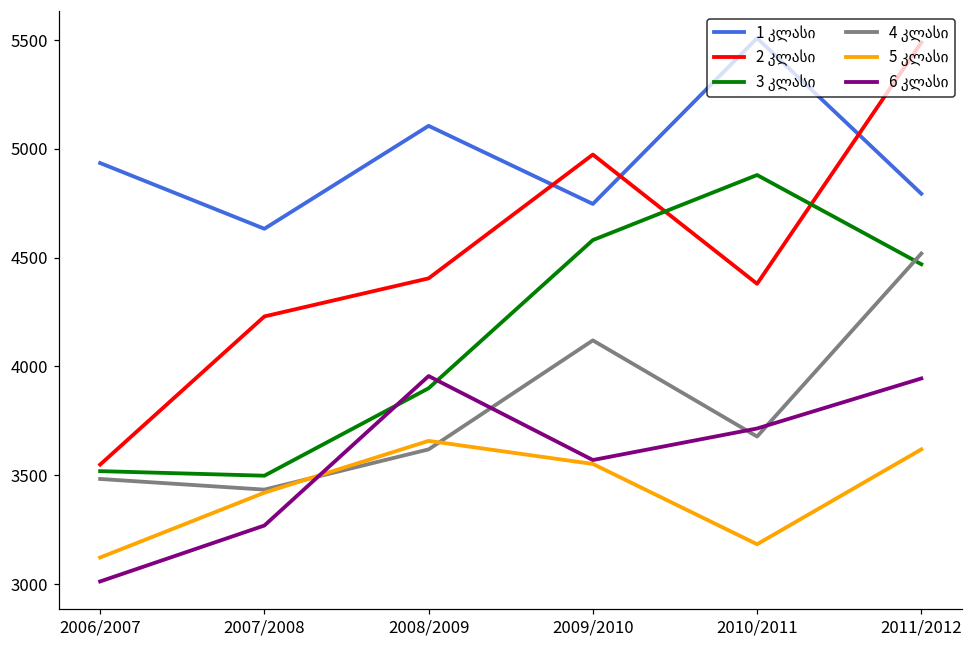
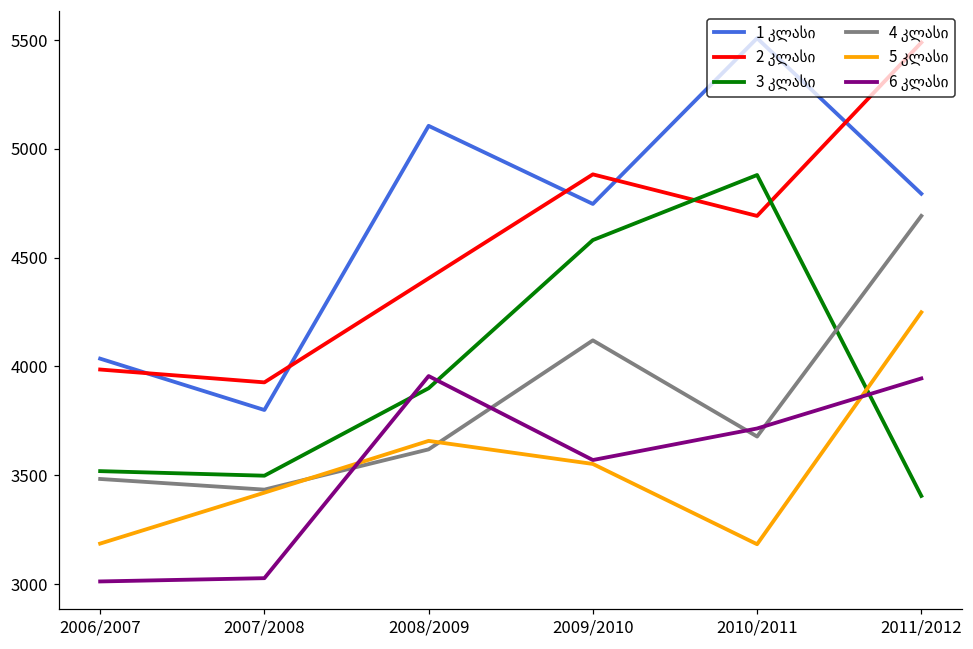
  {
    "1 კლასი": {
-     "2006/2007": 4940,
-     "2007/2008": 4630,
+     "2006/2007": 4040,
+     "2007/2008": 3800,
      "2008/2009": 5110,
      "2009/2010": 4750,
      "2011/2012": 4790
    },
    "2 კლასი": {
-     "2006/2007": 3550,
-     "2007/2008": 4230,
+     "2006/2007": 3990,
+     "2007/2008": 3930,
      "2008/2009": 4410,
-     "2009/2010": 4970,
-     "2010/2011": 4380
+     "2009/2010": 4880,
+     "2010/2011": 4690
    },
    "3 კლასი": {
      "2006/2007": 3520,
      "2007/2008": 3500,
      "2008/2009": 3900,
      "2009/2010": 4580,
      "2010/2011": 4880,
-     "2011/2012": 4470
+     "2011/2012": 3410
    },
    "4 კლასი": {
      "2006/2007": 3480,
      "2007/2008": 3430,
      "2008/2009": 3620,
      "2009/2010": 4120,
      "2010/2011": 3680,
-     "2011/2012": 4520
+     "2011/2012": 4690
    },
    "5 კლასი": {
-     "2006/2007": 3120,
+     "2006/2007": 3190,
      "2007/2008": 3420,
      "2008/2009": 3660,
      "2009/2010": 3550,
      "2010/2011": 3180,
-     "2011/2012": 3620
+     "2011/2012": 4250
    },
    "6 კლასი": {
      "2006/2007": 3010,
-     "2007/2008": 3270,
+     "2007/2008": 3030,
      "2008/2009": 3960,
      "2009/2010": 3570,
      "2010/2011": 3720,
      "2011/2012": 3950
    }
  }
